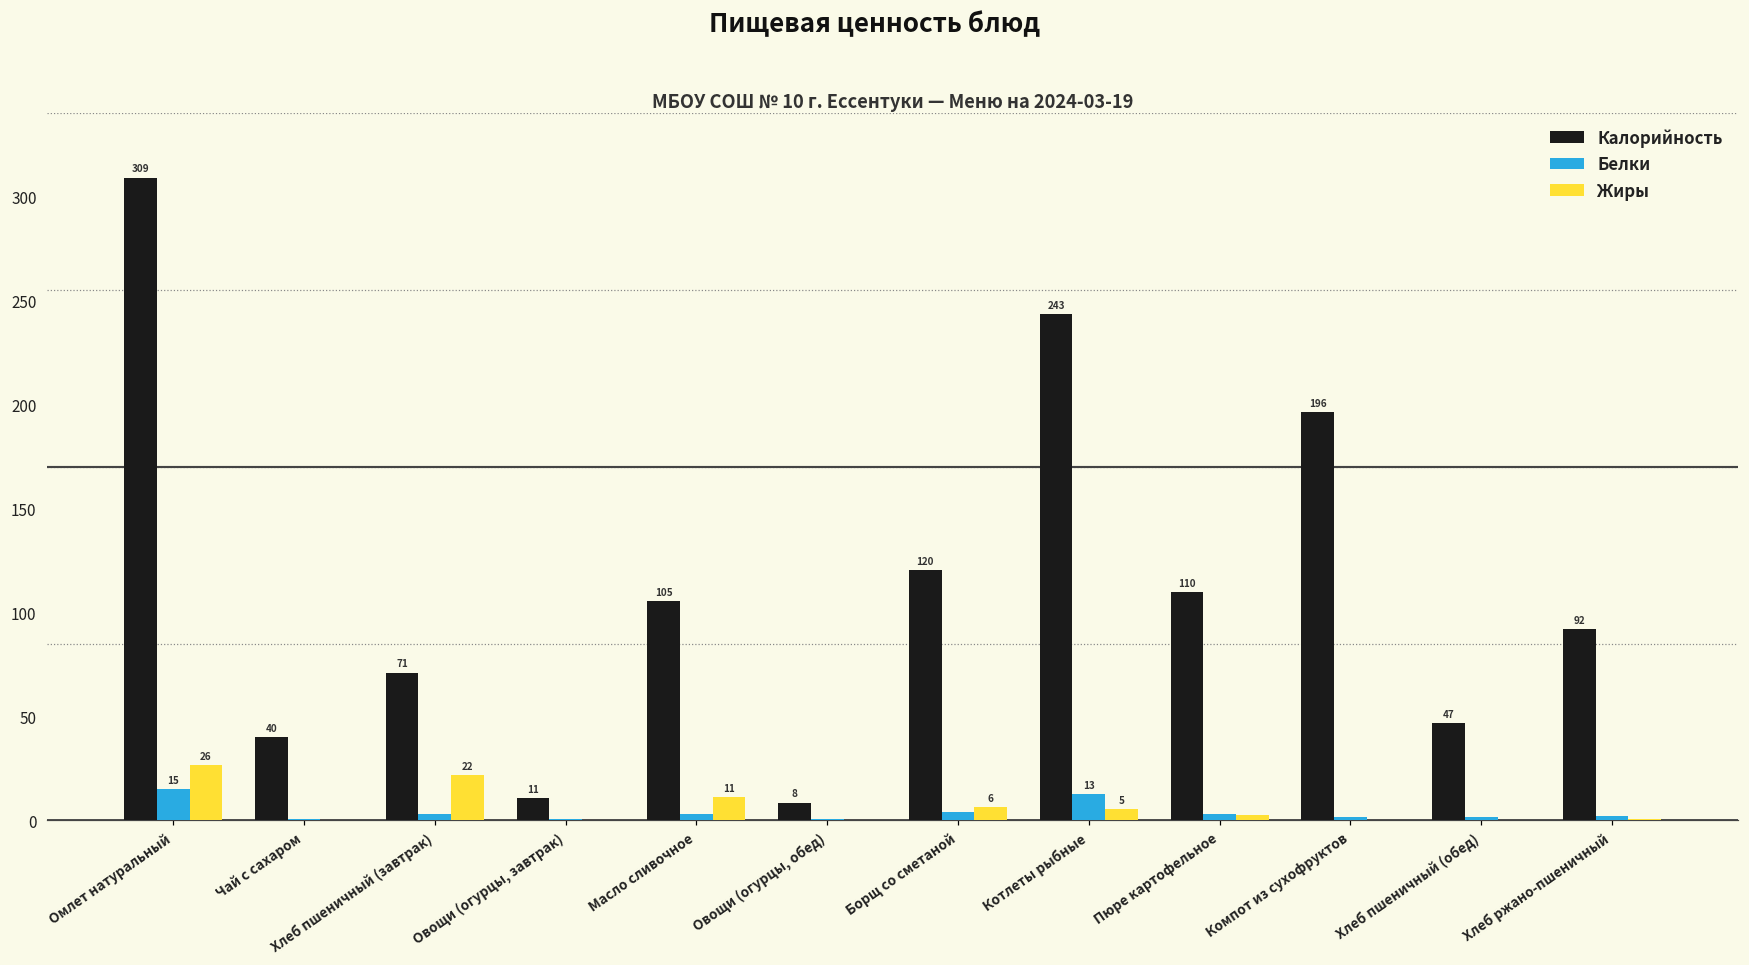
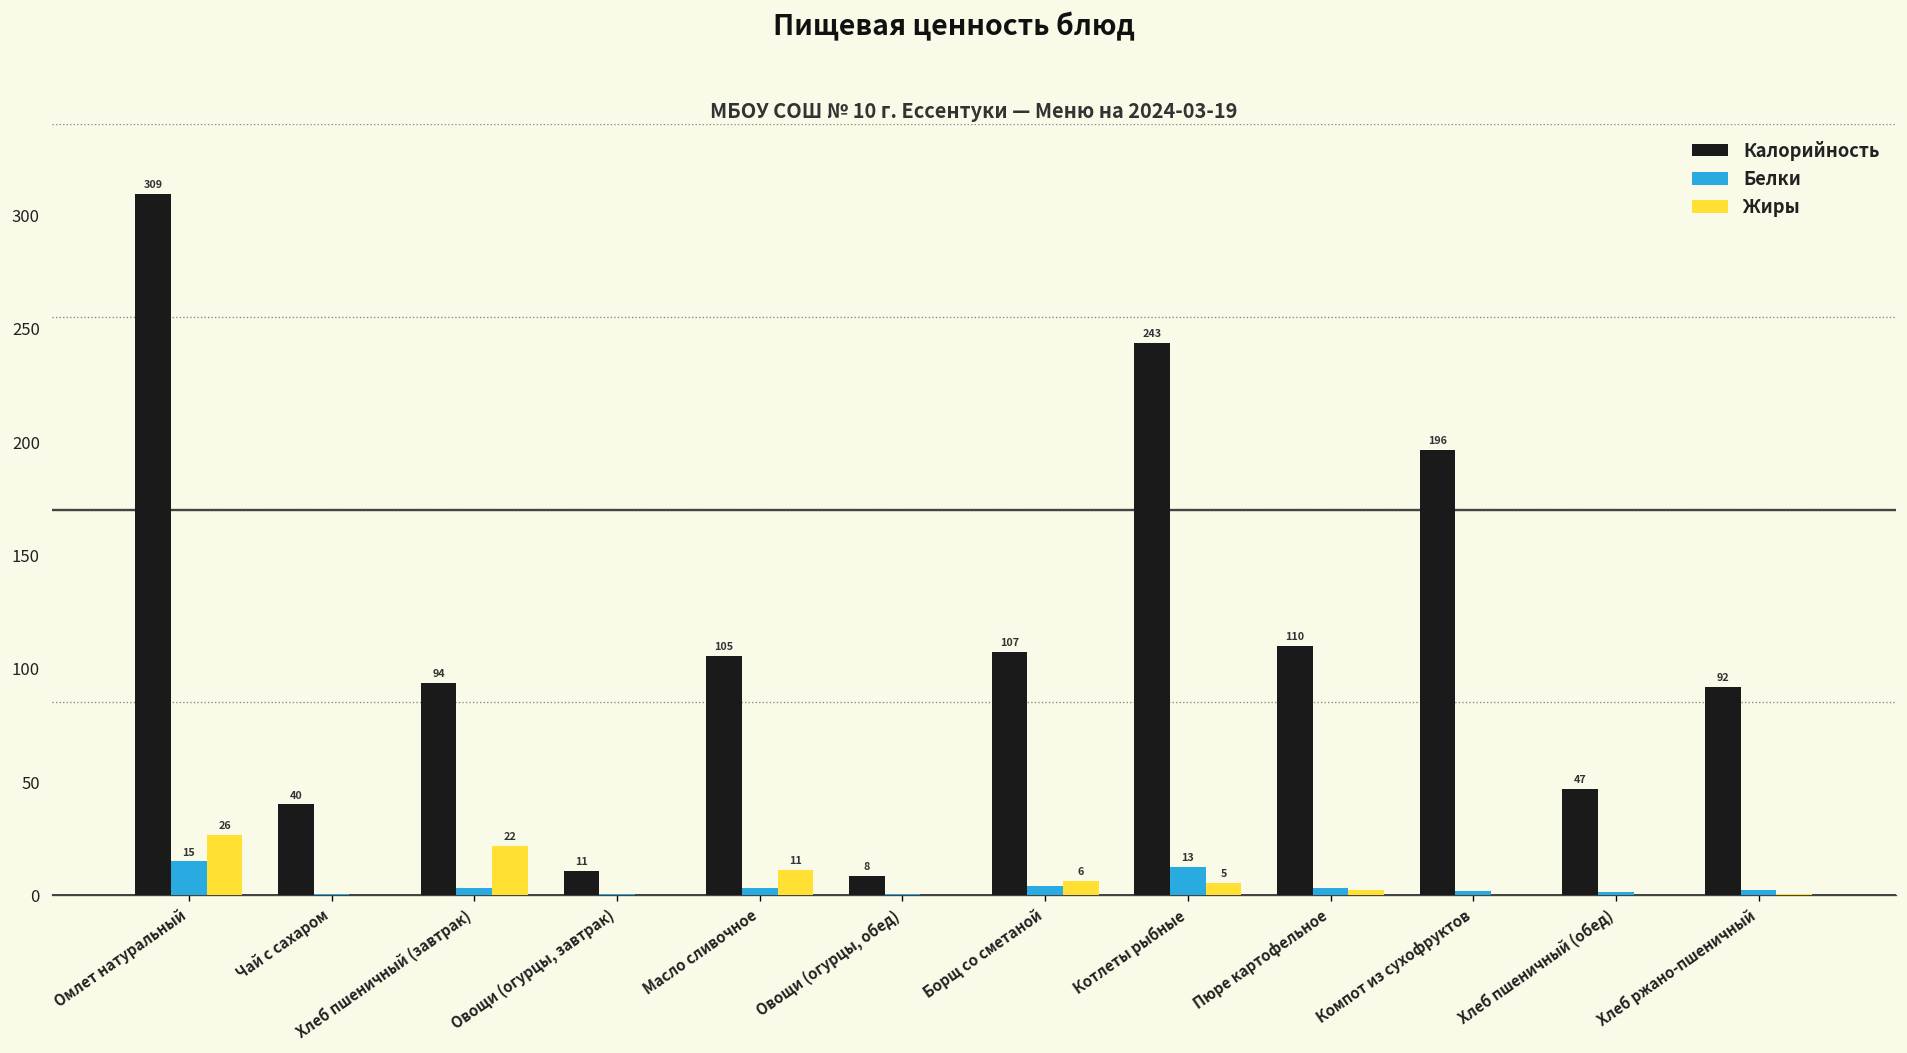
  {
    "Калорийность": {
      "Омлет натуральный": 309,
      "Чай с сахаром": 40,
-     "Хлеб пшеничный (завтрак)": 71,
+     "Хлеб пшеничный (завтрак)": 94,
      "Овощи (огурцы, завтрак)": 11,
      "Масло сливочное": 105,
      "Овощи (огурцы, обед)": 8,
-     "Борщ со сметаной": 120,
+     "Борщ со сметаной": 107,
      "Котлеты рыбные": 243,
      "Пюре картофельное": 110,
      "Компот из сухофруктов": 196,
      "Хлеб пшеничный (обед)": 47,
      "Хлеб ржано-пшеничный": 92
    },
    "Белки": {
      "Омлет натуральный": 15,
      "Котлеты рыбные": 13
    },
    "Жиры": {
      "Омлет натуральный": 26,
      "Хлеб пшеничный (завтрак)": 22,
      "Масло сливочное": 11,
      "Борщ со сметаной": 6,
      "Котлеты рыбные": 5
    }
  }
